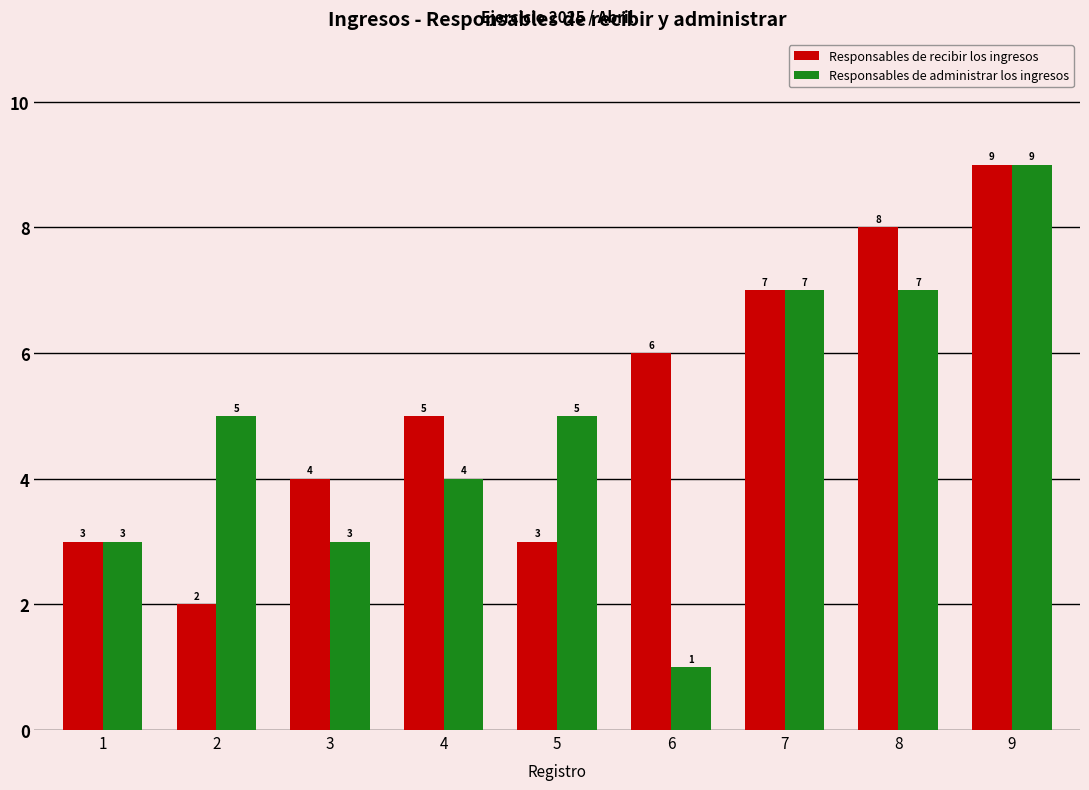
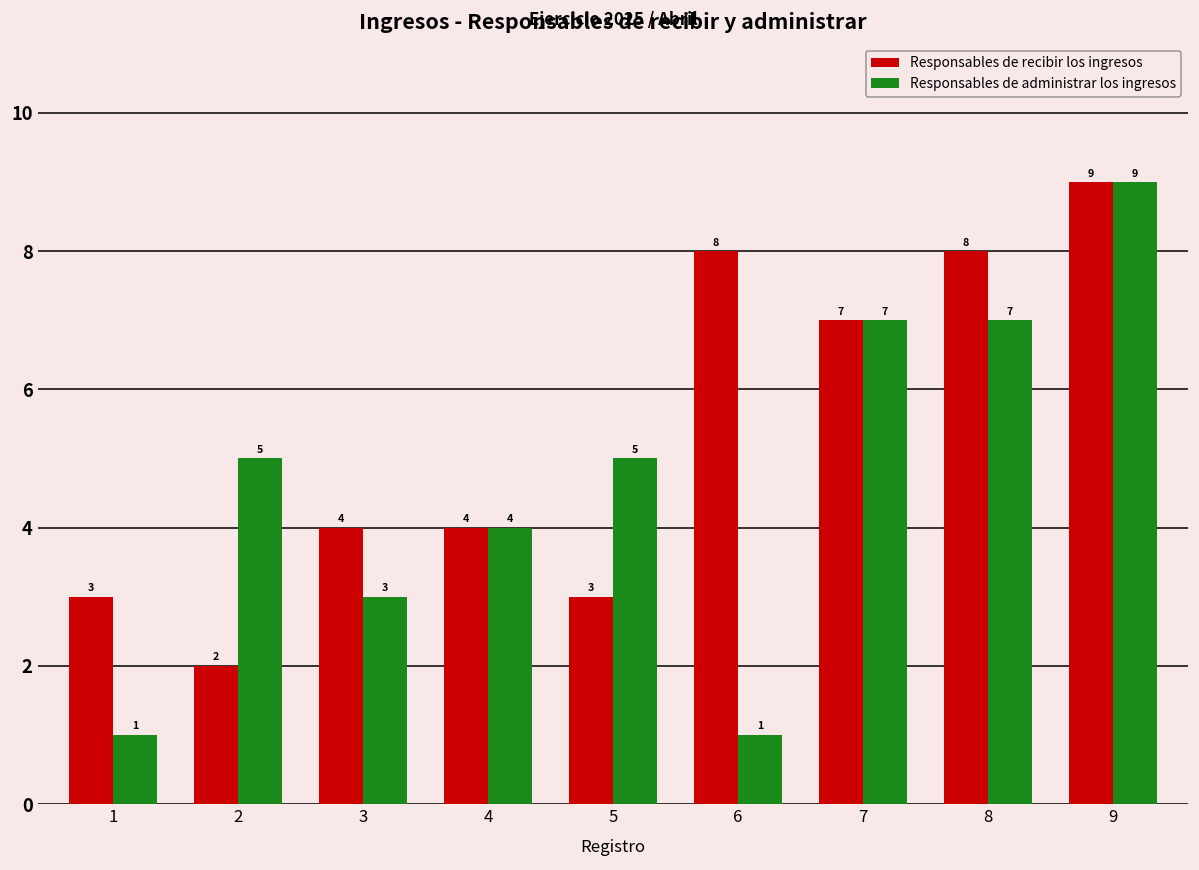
  {
    "Responsables de recibir los ingresos": {
      "1": 3,
      "2": 2,
      "3": 4,
-     "4": 5,
+     "4": 4,
      "5": 3,
-     "6": 6,
+     "6": 8,
      "7": 7,
      "8": 8,
      "9": 9
    },
    "Responsables de administrar los ingresos": {
-     "1": 3,
+     "1": 1,
      "2": 5,
      "3": 3,
      "4": 4,
      "5": 5,
      "6": 1,
      "7": 7,
      "8": 7,
      "9": 9
    }
  }
